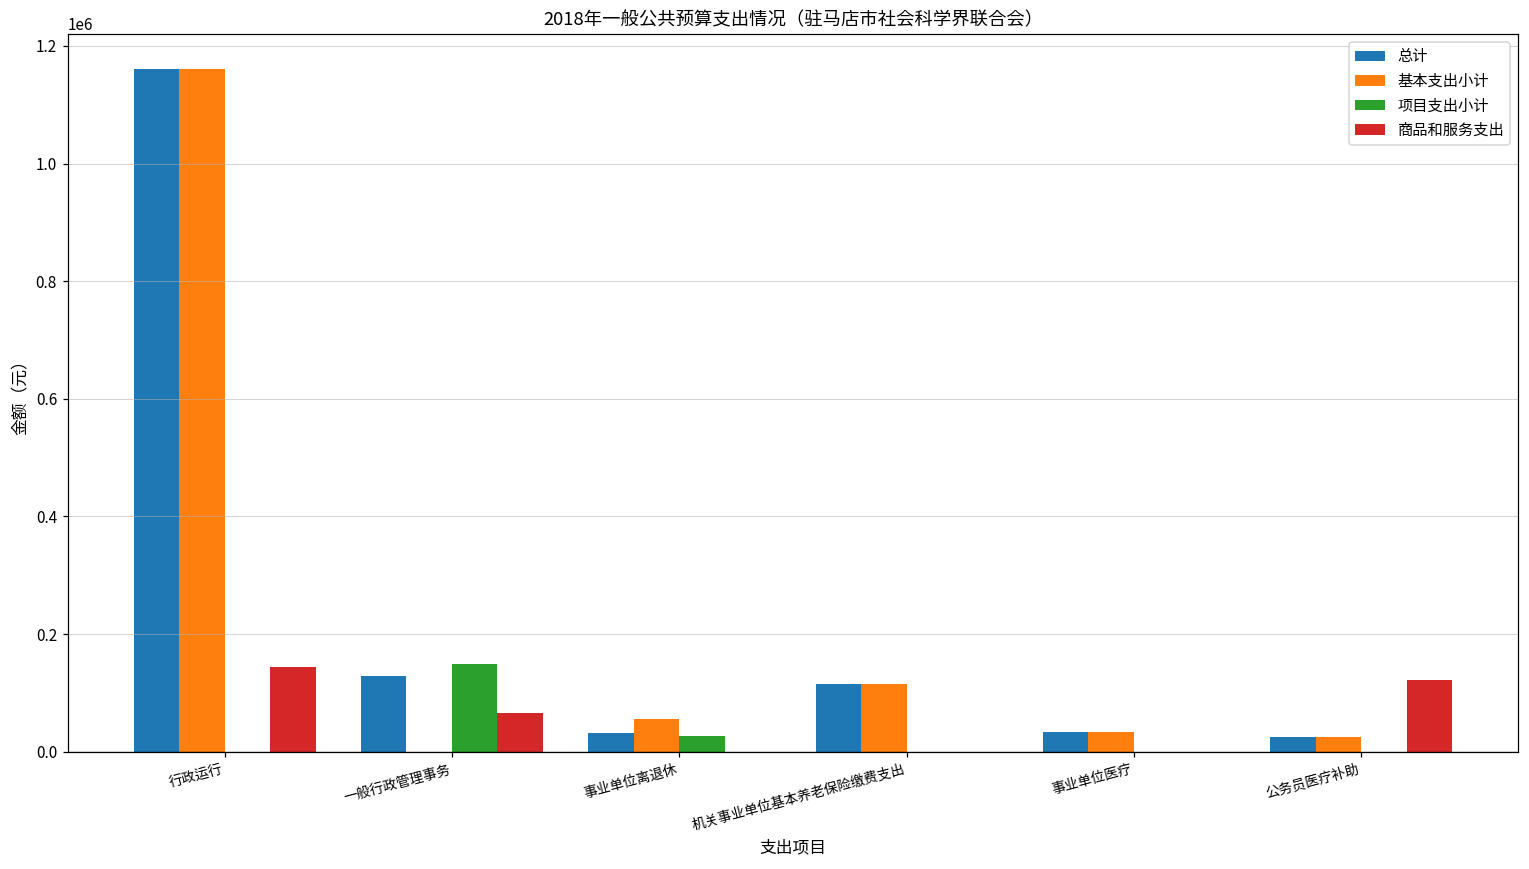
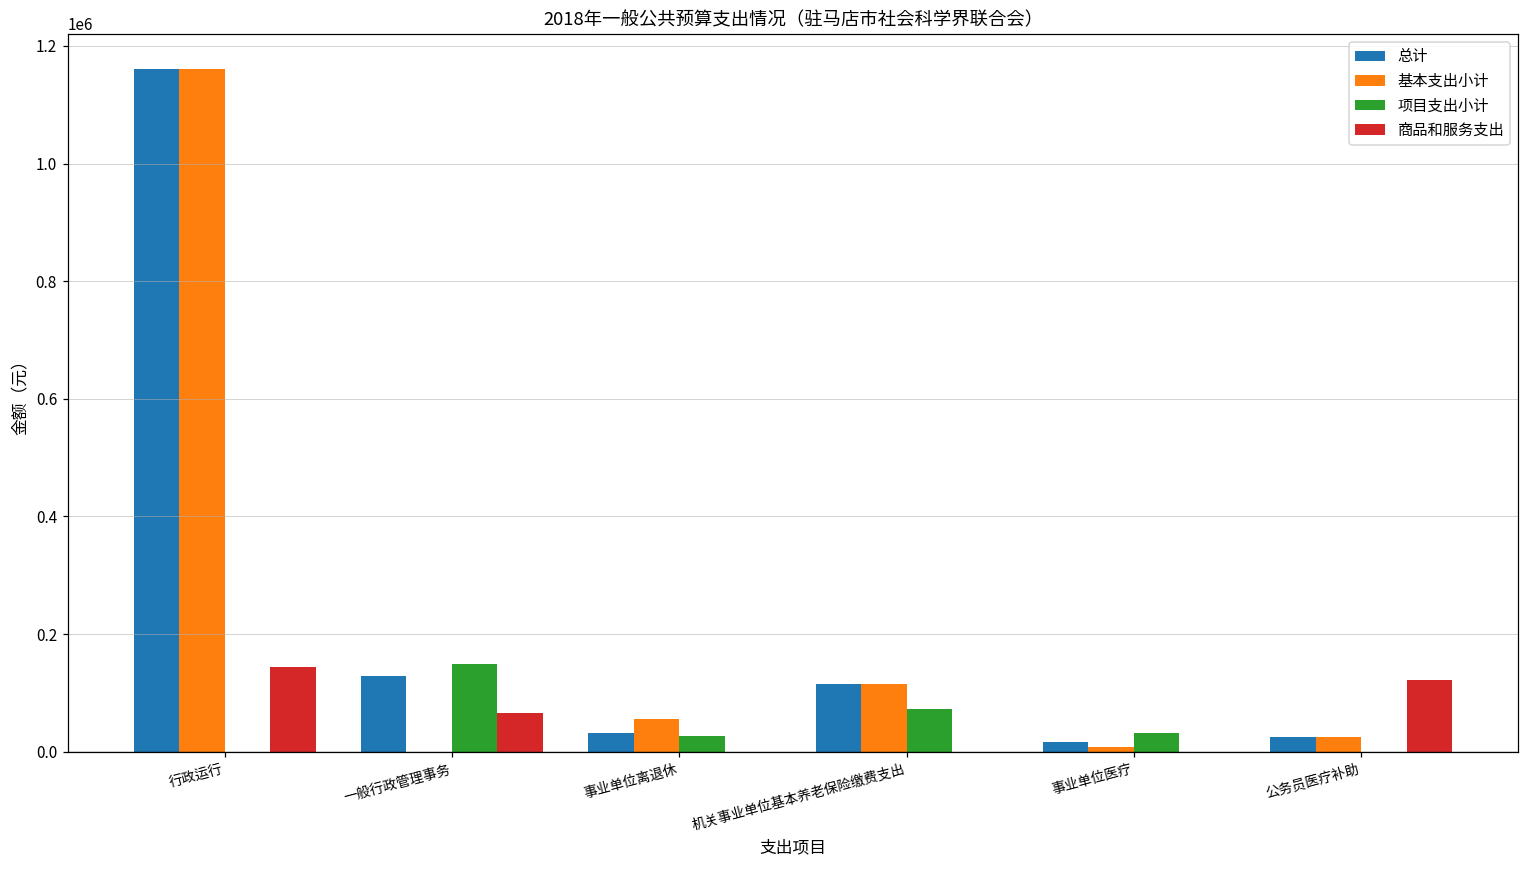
  {
    "总计": {
      "行政运行": 1160000,
      "一般行政管理事务": 130000,
      "事业单位离退休": 30000,
      "机关事业单位基本养老保险缴费支出": 120000,
-     "事业单位医疗": 30000,
+     "事业单位医疗": 20000,
      "公务员医疗补助": 30000
    },
    "基本支出小计": {
      "行政运行": 1160000,
      "一般行政管理事务": 0,
      "事业单位离退休": 60000,
      "机关事业单位基本养老保险缴费支出": 120000,
-     "事业单位医疗": 30000,
+     "事业单位医疗": 10000,
      "公务员医疗补助": 30000
    },
    "项目支出小计": {
      "行政运行": 0,
      "一般行政管理事务": 150000,
      "事业单位离退休": 30000,
-     "机关事业单位基本养老保险缴费支出": 0,
-     "事业单位医疗": 0,
+     "机关事业单位基本养老保险缴费支出": 70000,
+     "事业单位医疗": 30000,
      "公务员医疗补助": 0
    },
    "商品和服务支出": {
      "行政运行": 140000,
      "一般行政管理事务": 70000,
      "事业单位离退休": 0,
      "机关事业单位基本养老保险缴费支出": 0,
      "事业单位医疗": 0,
      "公务员医疗补助": 120000
    }
  }
